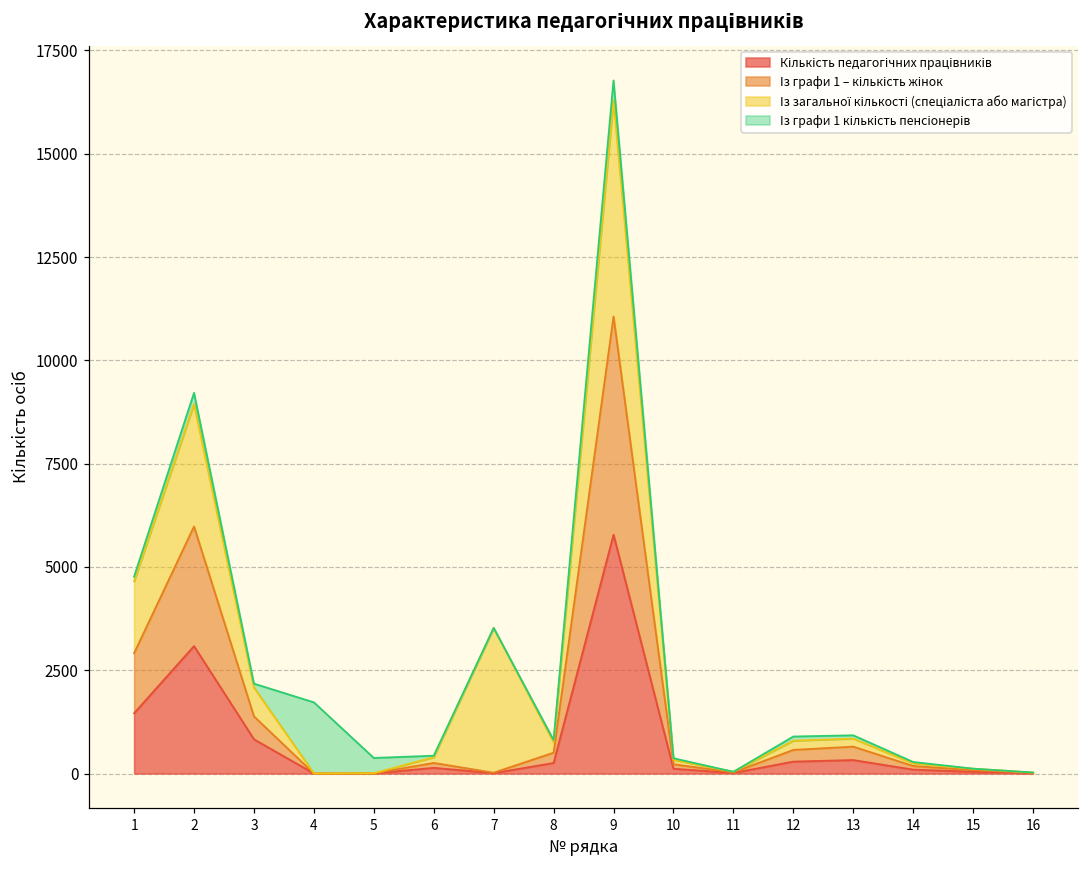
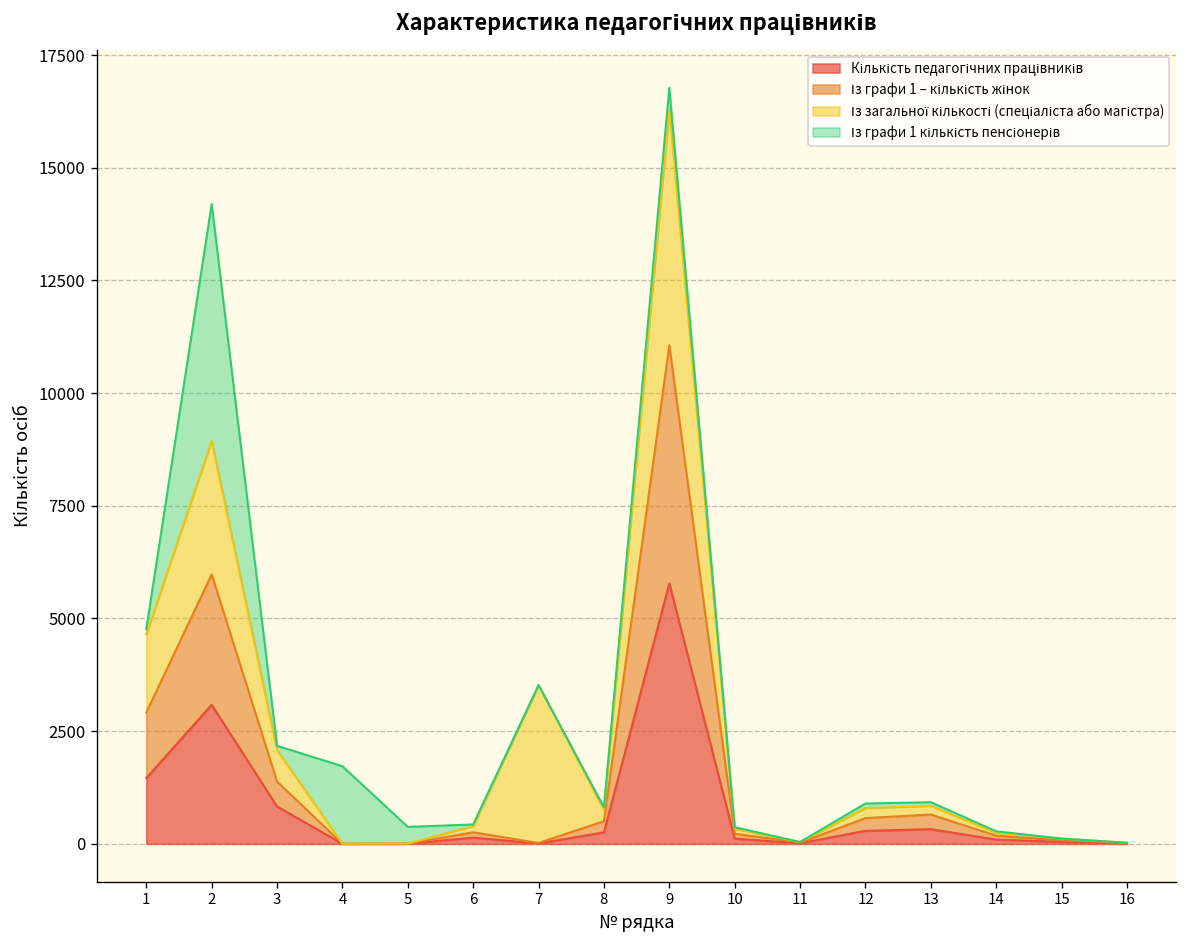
  {
    "Із загальної кількості (спеціаліста або магістра)": {
      "1": 1700,
      "2": 3000,
      "3": 700,
      "9": 5200,
      "12": 200,
      "13": 200
    },
    "Із графи 1 кількість пенсіонерів": {
      "1": 100,
-     "2": 300,
+     "2": 5300,
      "3": 100,
      "4": 1700,
      "5": 400,
      "9": 500,
      "12": 100,
      "13": 100
    }
  }
